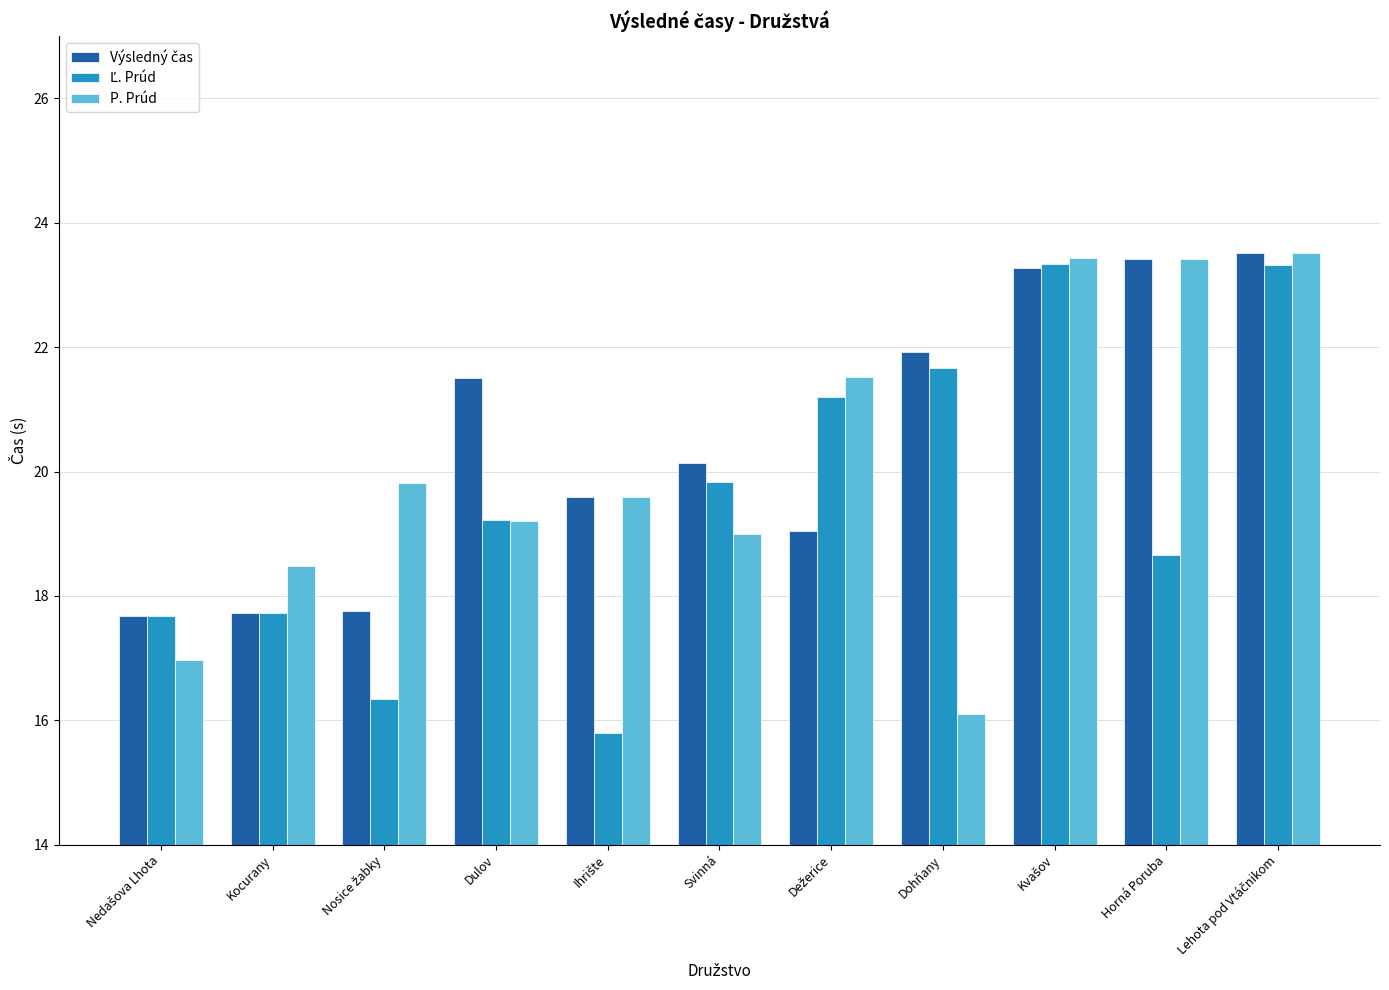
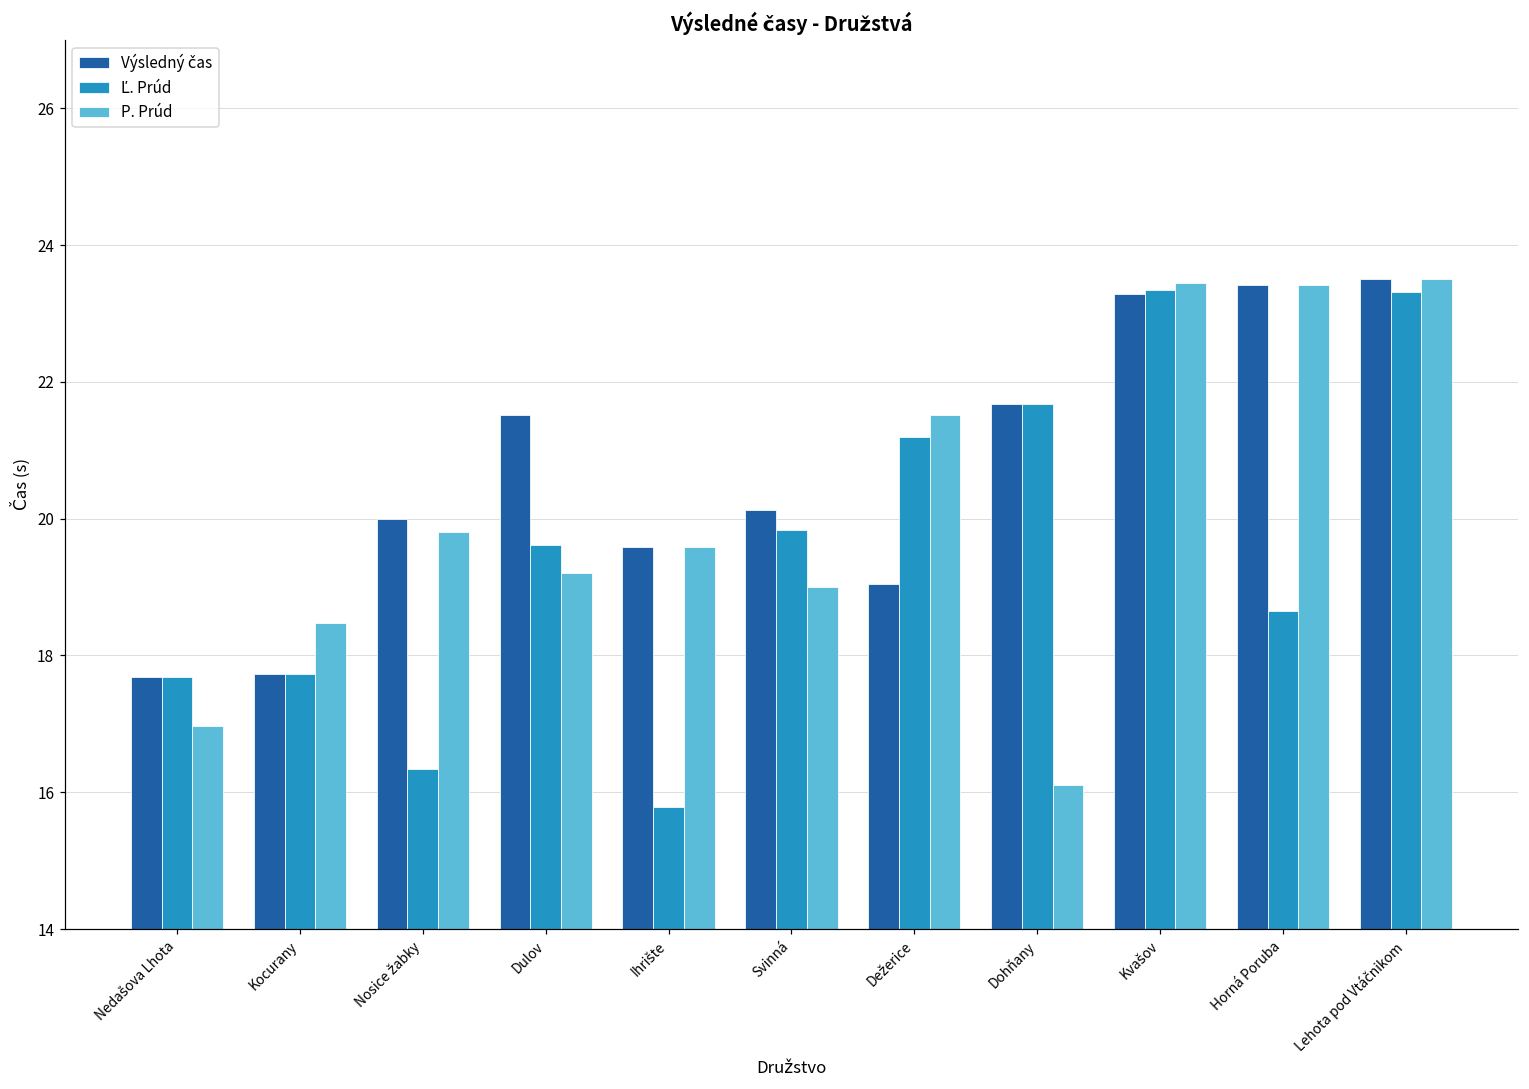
  {
    "Výsledný čas": {
      "Nedašova Lhota": 17.7,
      "Kocurany": 17.7,
-     "Nosice žabky": 17.8,
+     "Nosice žabky": 20.0,
      "Dulov": 21.5,
      "Ihrište": 19.6,
      "Svinná": 20.1,
      "Dežerice": 19.0,
-     "Dohňany": 21.9,
+     "Dohňany": 21.7,
      "Kvašov": 23.3,
      "Horná Poruba": 23.4,
      "Lehota pod Vtáčnikom": 23.5
    },
    "Ľ. Prúd": {
      "Nedašova Lhota": 17.7,
      "Kocurany": 17.7,
      "Nosice žabky": 16.3,
-     "Dulov": 19.2,
+     "Dulov": 19.6,
      "Ihrište": 15.8,
      "Svinná": 19.8,
      "Dežerice": 21.2,
      "Dohňany": 21.7,
      "Kvašov": 23.3,
      "Horná Poruba": 18.7,
      "Lehota pod Vtáčnikom": 23.3
    },
    "P. Prúd": {
      "Nedašova Lhota": 17.0,
      "Kocurany": 18.5,
      "Nosice žabky": 19.8,
      "Dulov": 19.2,
      "Ihrište": 19.6,
      "Svinná": 19.0,
      "Dežerice": 21.5,
      "Dohňany": 16.1,
      "Kvašov": 23.4,
      "Horná Poruba": 23.4,
      "Lehota pod Vtáčnikom": 23.5
    }
  }
